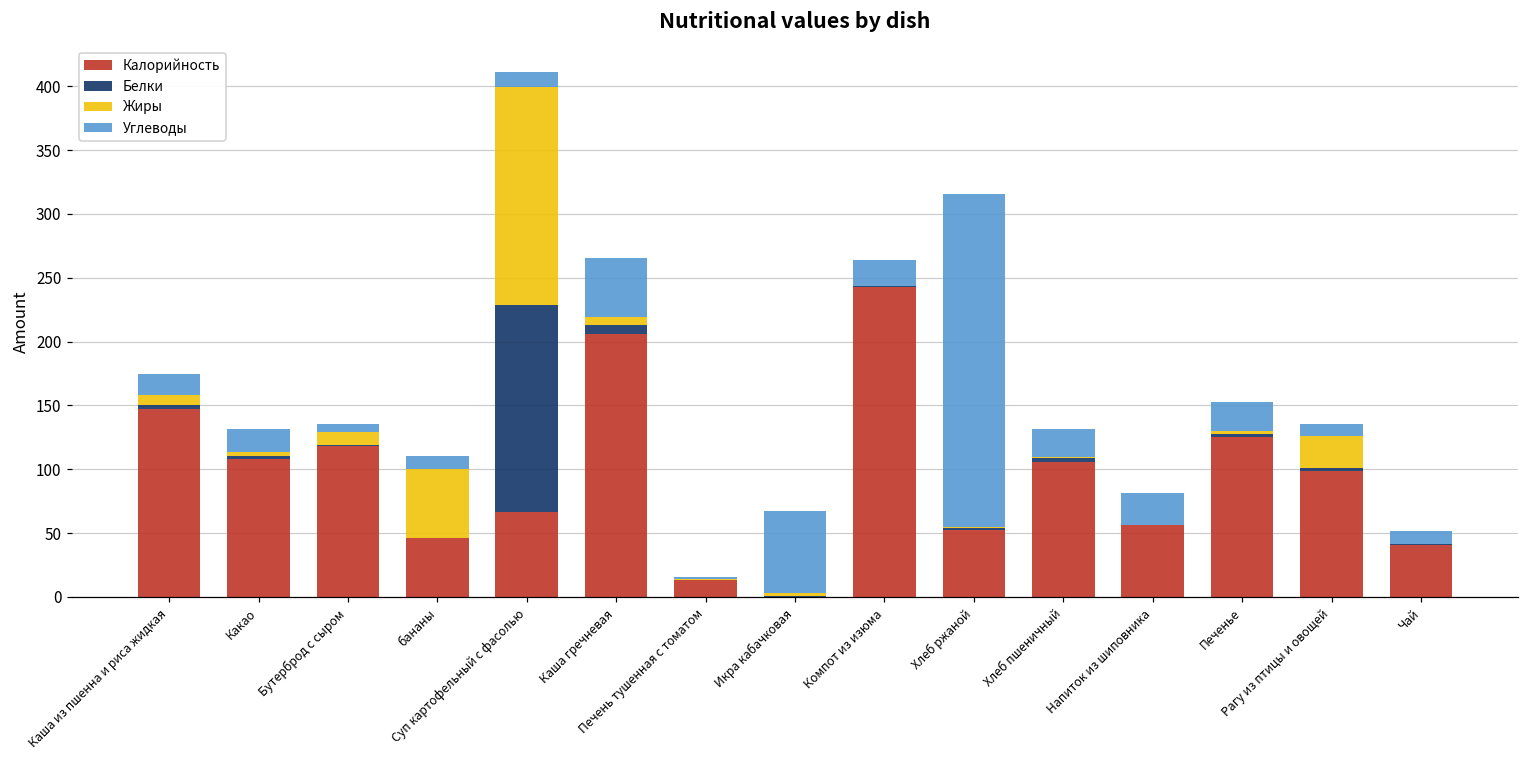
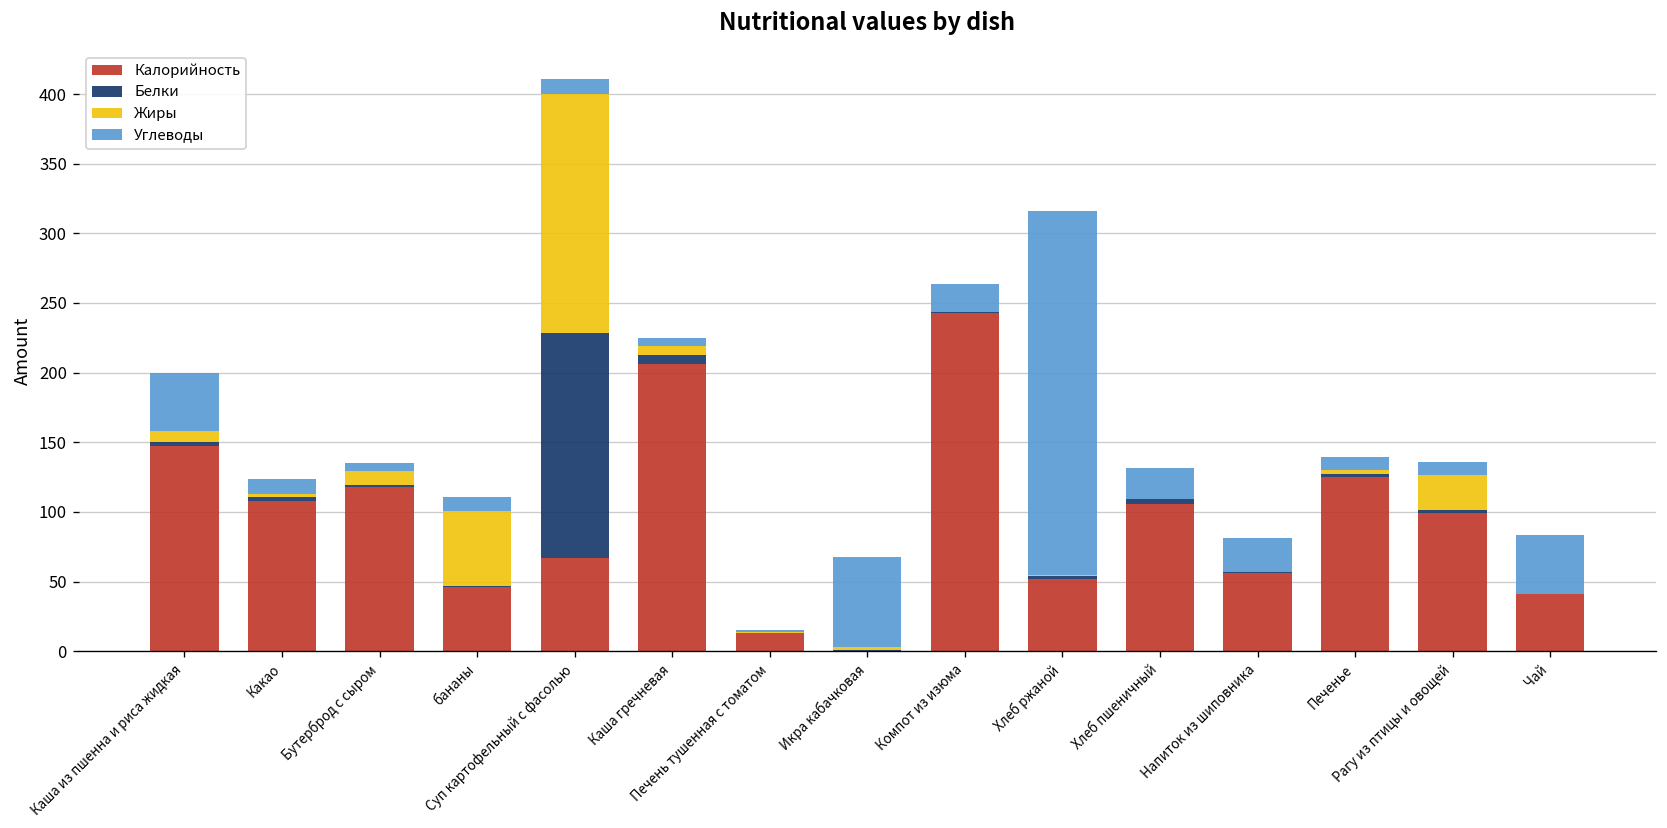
  {
    "Калорийность": {
      "Каша из пшенна и риса жидкая": 147,
      "Какао": 108,
      "Бутерброд с сыром": 118,
      "бананы": 46,
      "Суп картофельный с фасолью": 67,
      "Каша гречневая": 206,
      "Печень тушенная с томатом": 13,
      "Икра кабачковая": 0,
      "Компот из изюма": 243,
      "Хлеб ржаной": 52,
      "Хлеб пшеничный": 106,
      "Напиток из шиповника": 56,
      "Печенье": 125,
      "Рагу из птицы и овощей": 99,
      "Чай": 41
    },
    "Белки": {
      "Каша из пшенна и риса жидкая": 3,
      "Какао": 3,
      "Суп картофельный с фасолью": 162,
      "Каша гречневая": 7,
      "Хлеб пшеничный": 3,
      "Печенье": 2,
      "Рагу из птицы и овощей": 2
    },
    "Жиры": {
      "Каша из пшенна и риса жидкая": 8,
      "Какао": 3,
      "Бутерброд с сыром": 10,
      "бананы": 54,
      "Суп картофельный с фасолью": 171,
      "Каша гречневая": 6,
      "Компот из изюма": 0,
      "Напиток из шиповника": 0,
      "Печенье": 3,
      "Рагу из птицы и овощей": 25
    },
    "Углеводы": {
-     "Каша из пшенна и риса жидкая": 16,
-     "Какао": 19,
+     "Каша из пшенна и риса жидкая": 42,
+     "Какао": 10,
      "Бутерброд с сыром": 6,
      "бананы": 10,
      "Суп картофельный с фасолью": 11,
-     "Каша гречневая": 46,
+     "Каша гречневая": 6,
      "Икра кабачковая": 65,
      "Компот из изюма": 20,
      "Хлеб ржаной": 261,
      "Хлеб пшеничный": 22,
      "Напиток из шиповника": 25,
-     "Печенье": 22,
+     "Печенье": 9,
      "Рагу из птицы и овощей": 9,
-     "Чай": 10
+     "Чай": 42
    }
  }
